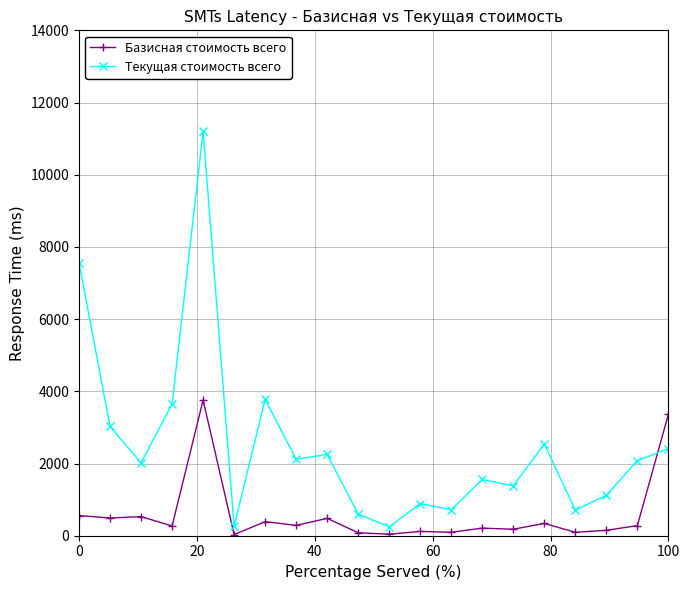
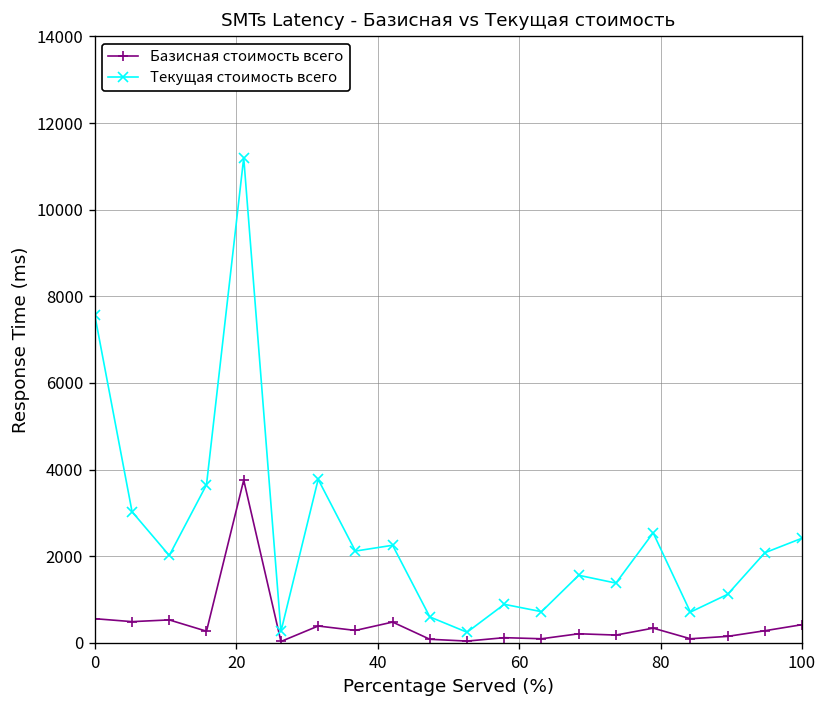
  {
    "Базисная стоимость всего": {
      "0": 600,
-     "100": 3400
+     "100": 400
    },
    "Текущая стоимость всего": {
      "0": 7600,
      "100": 2400
    }
  }
